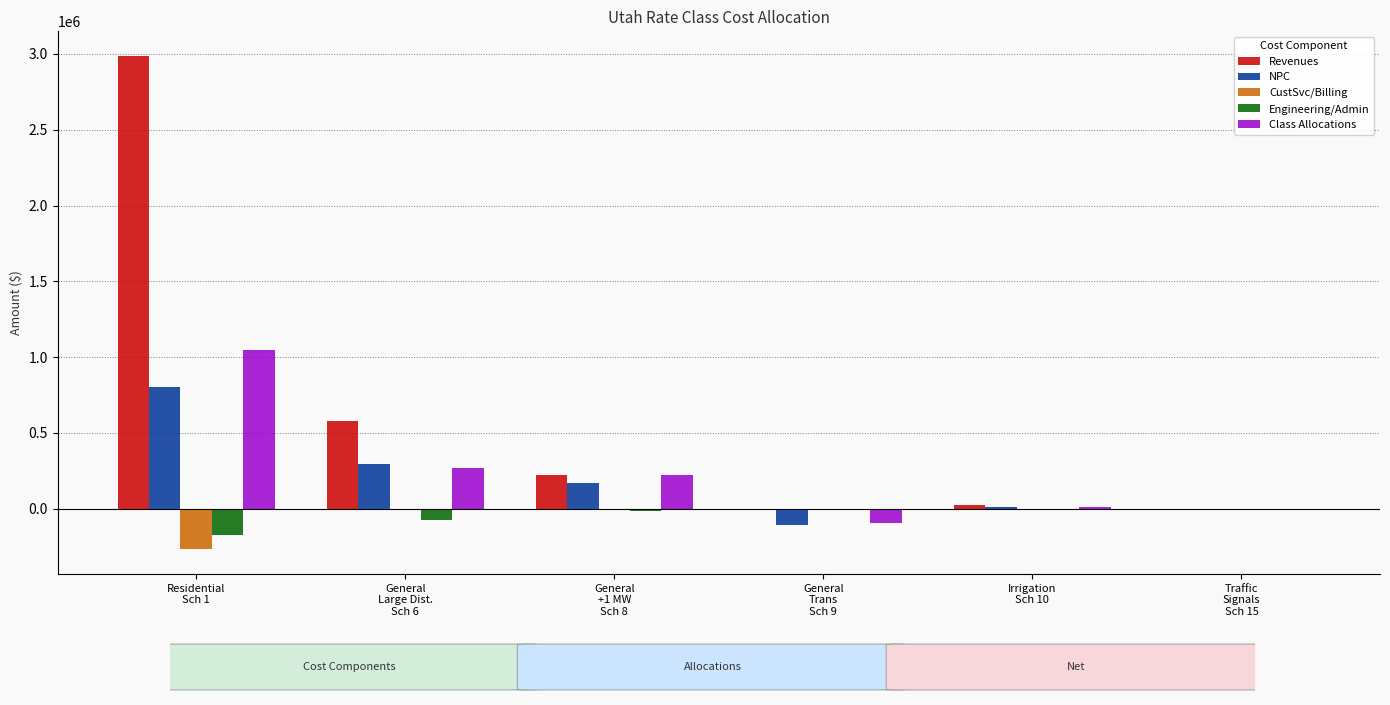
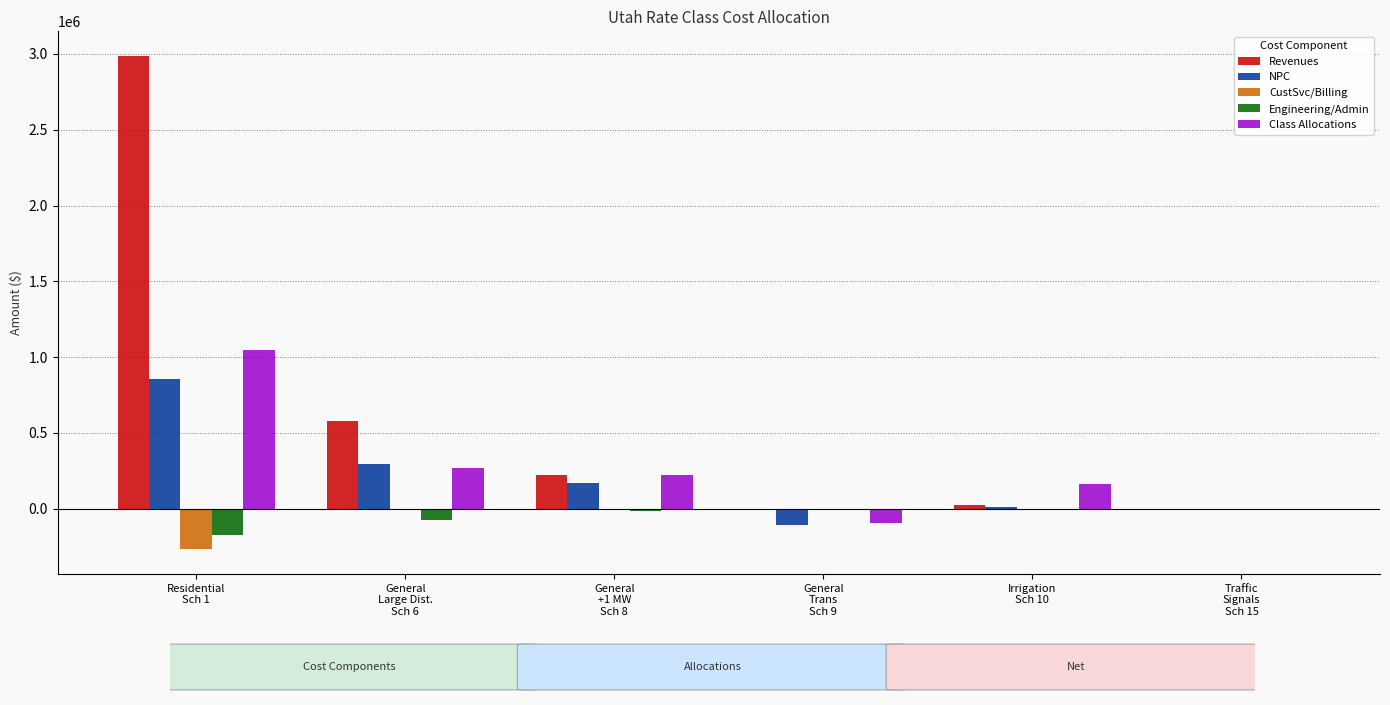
  {
    "Revenues": {
      "Residential Sch 1": 2990000,
      "General Large Dist. Sch 6": 580000,
      "General +1 MW Sch 8": 220000,
      "Irrigation Sch 10": 20000
    },
    "NPC": {
-     "Residential Sch 1": 800000,
+     "Residential Sch 1": 860000,
      "General Large Dist. Sch 6": 300000,
      "General +1 MW Sch 8": 170000,
      "General Trans Sch 9": -110000
    },
    "CustSvc/Billing": {
      "Residential Sch 1": -270000
    },
    "Engineering/Admin": {
      "Residential Sch 1": -170000,
      "General Large Dist. Sch 6": -70000,
      "General +1 MW Sch 8": -20000
    },
    "Class Allocations": {
      "Residential Sch 1": 1050000,
      "General Large Dist. Sch 6": 270000,
      "General +1 MW Sch 8": 220000,
      "General Trans Sch 9": -90000,
-     "Irrigation Sch 10": 10000
+     "Irrigation Sch 10": 160000
    }
  }
